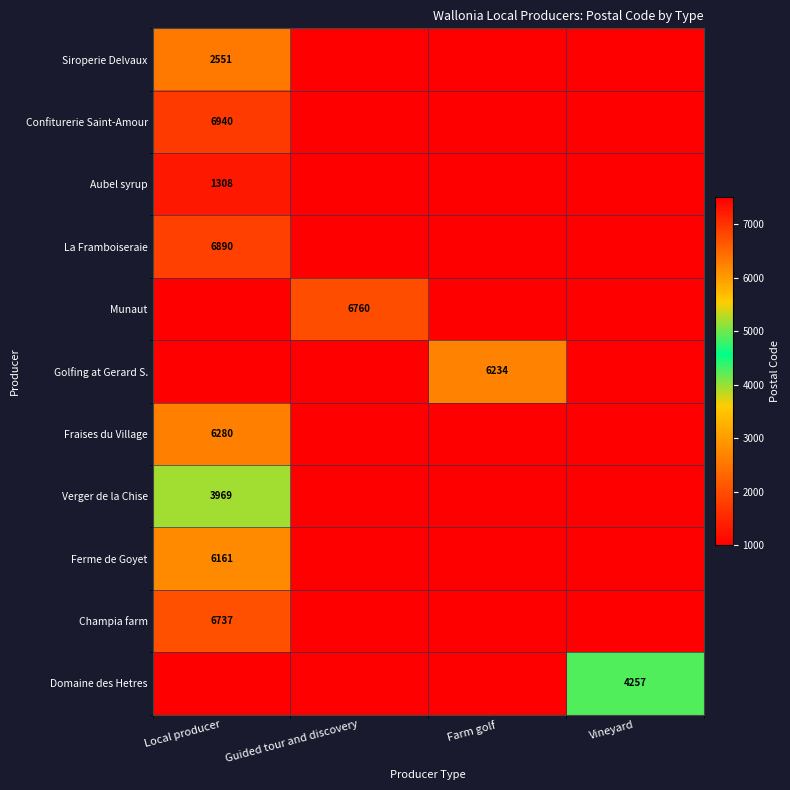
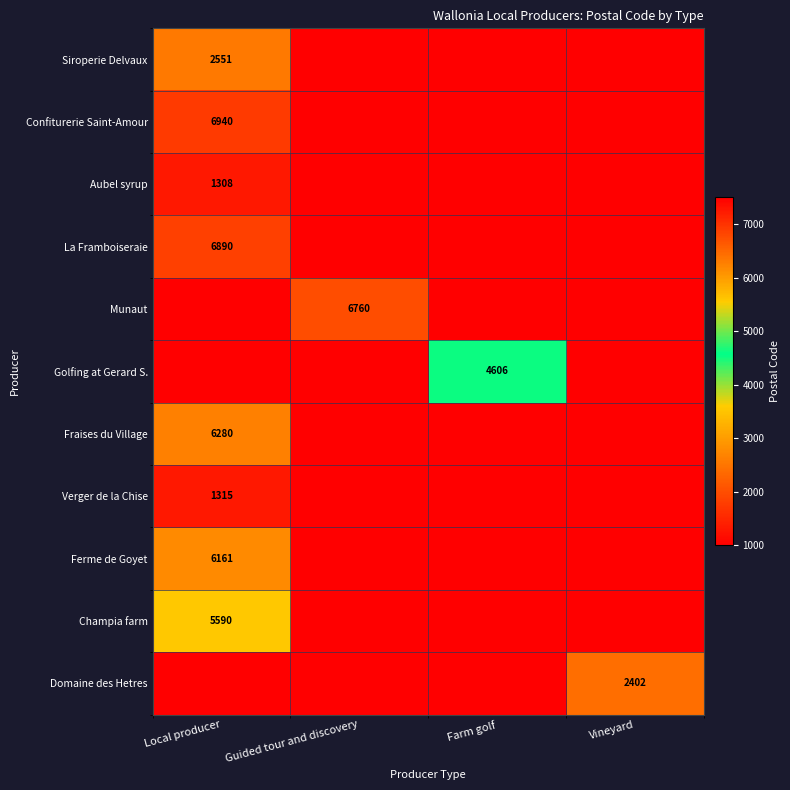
  {
    "Siroperie Delvaux": {
      "Local producer": 2551
    },
    "Confiturerie Saint-Amour": {
      "Local producer": 6940
    },
    "Aubel syrup": {
      "Local producer": 1308
    },
    "La Framboiseraie": {
      "Local producer": 6890
    },
    "Munaut": {
      "Guided tour and discovery": 6760
    },
    "Golfing at Gerard S.": {
-     "Farm golf": 6234
+     "Farm golf": 4606
    },
    "Fraises du Village": {
      "Local producer": 6280
    },
    "Verger de la Chise": {
-     "Local producer": 3969
+     "Local producer": 1315
    },
    "Ferme de Goyet": {
      "Local producer": 6161
    },
    "Champia farm": {
-     "Local producer": 6737
+     "Local producer": 5590
    },
    "Domaine des Hetres": {
-     "Vineyard": 4257
+     "Vineyard": 2402
    }
  }
